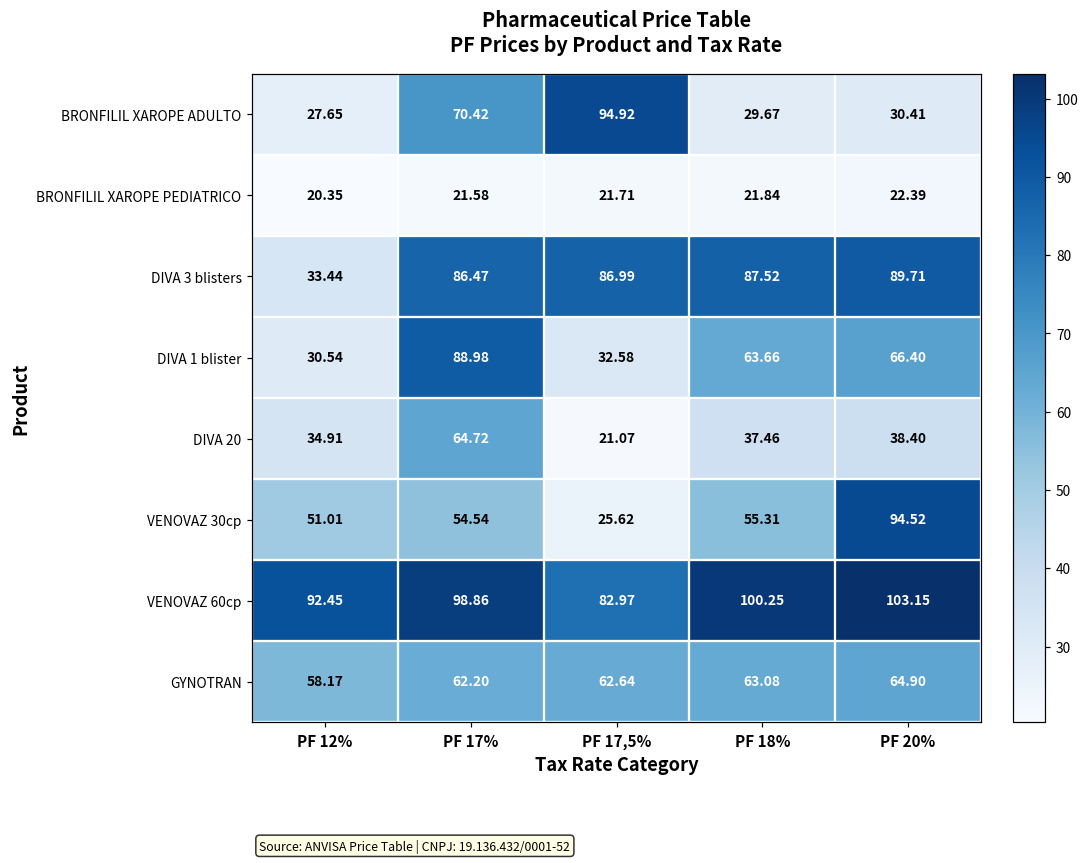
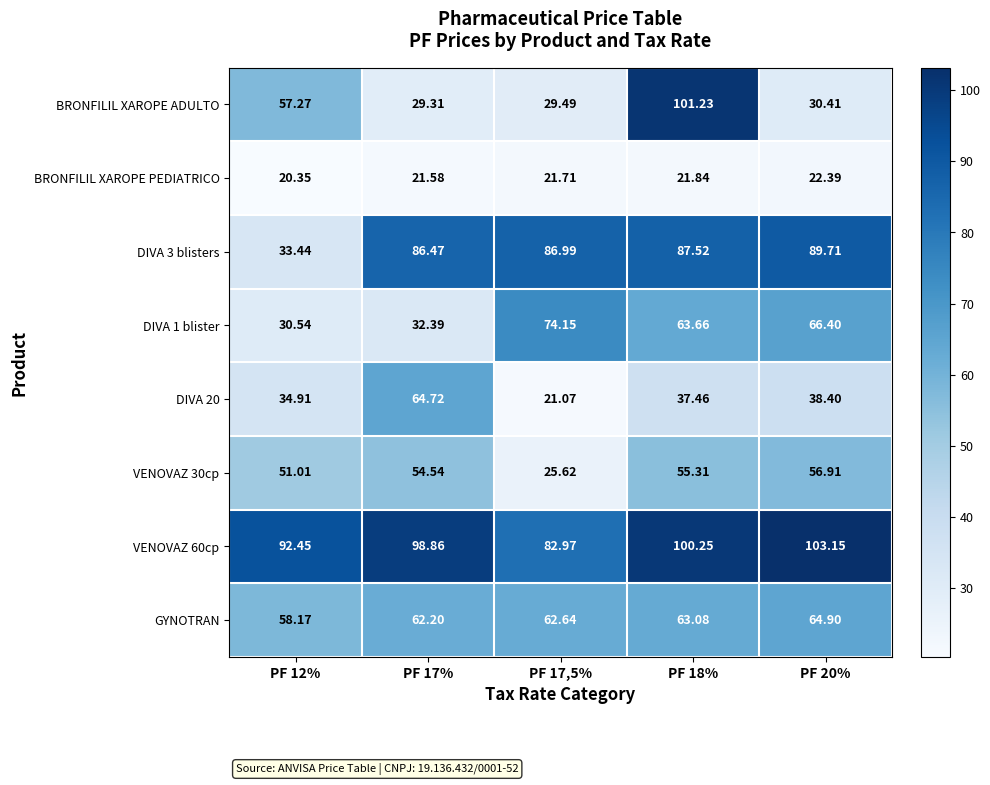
  {
    "BRONFILIL XAROPE ADULTO": {
-     "PF 12%": 27.65,
-     "PF 17%": 70.42,
-     "PF 17,5%": 94.92,
-     "PF 18%": 29.67,
+     "PF 12%": 57.27,
+     "PF 17%": 29.31,
+     "PF 17,5%": 29.49,
+     "PF 18%": 101.23,
      "PF 20%": 30.41
    },
    "BRONFILIL XAROPE PEDIATRICO": {
      "PF 12%": 20.35,
      "PF 17%": 21.58,
      "PF 17,5%": 21.71,
      "PF 18%": 21.84,
      "PF 20%": 22.39
    },
    "DIVA 3 blisters": {
      "PF 12%": 33.44,
      "PF 17%": 86.47,
      "PF 17,5%": 86.99,
      "PF 18%": 87.52,
      "PF 20%": 89.71
    },
    "DIVA 1 blister": {
      "PF 12%": 30.54,
-     "PF 17%": 88.98,
-     "PF 17,5%": 32.58,
+     "PF 17%": 32.39,
+     "PF 17,5%": 74.15,
      "PF 18%": 63.66,
      "PF 20%": 66.40
    },
    "DIVA 20": {
      "PF 12%": 34.91,
      "PF 17%": 64.72,
      "PF 17,5%": 21.07,
      "PF 18%": 37.46,
      "PF 20%": 38.40
    },
    "VENOVAZ 30cp": {
      "PF 12%": 51.01,
      "PF 17%": 54.54,
      "PF 17,5%": 25.62,
      "PF 18%": 55.31,
-     "PF 20%": 94.52
+     "PF 20%": 56.91
    },
    "VENOVAZ 60cp": {
      "PF 12%": 92.45,
      "PF 17%": 98.86,
      "PF 17,5%": 82.97,
      "PF 18%": 100.25,
      "PF 20%": 103.15
    },
    "GYNOTRAN": {
      "PF 12%": 58.17,
      "PF 17%": 62.20,
      "PF 17,5%": 62.64,
      "PF 18%": 63.08,
      "PF 20%": 64.90
    }
  }
